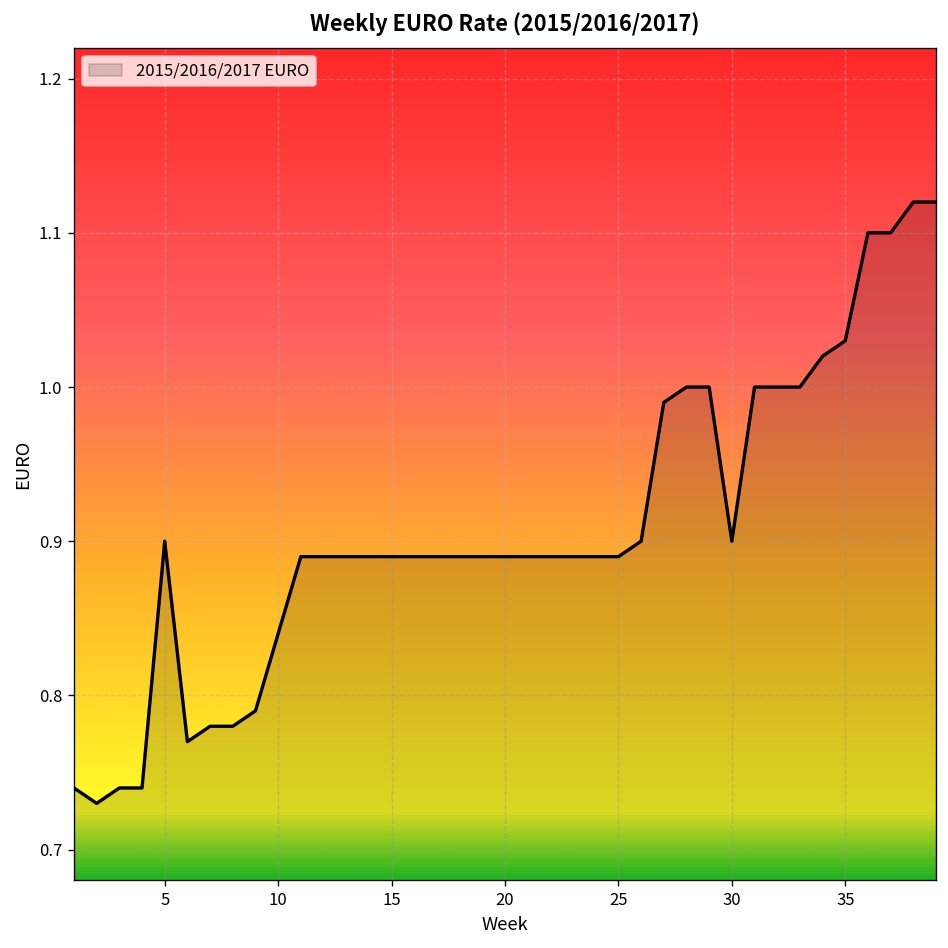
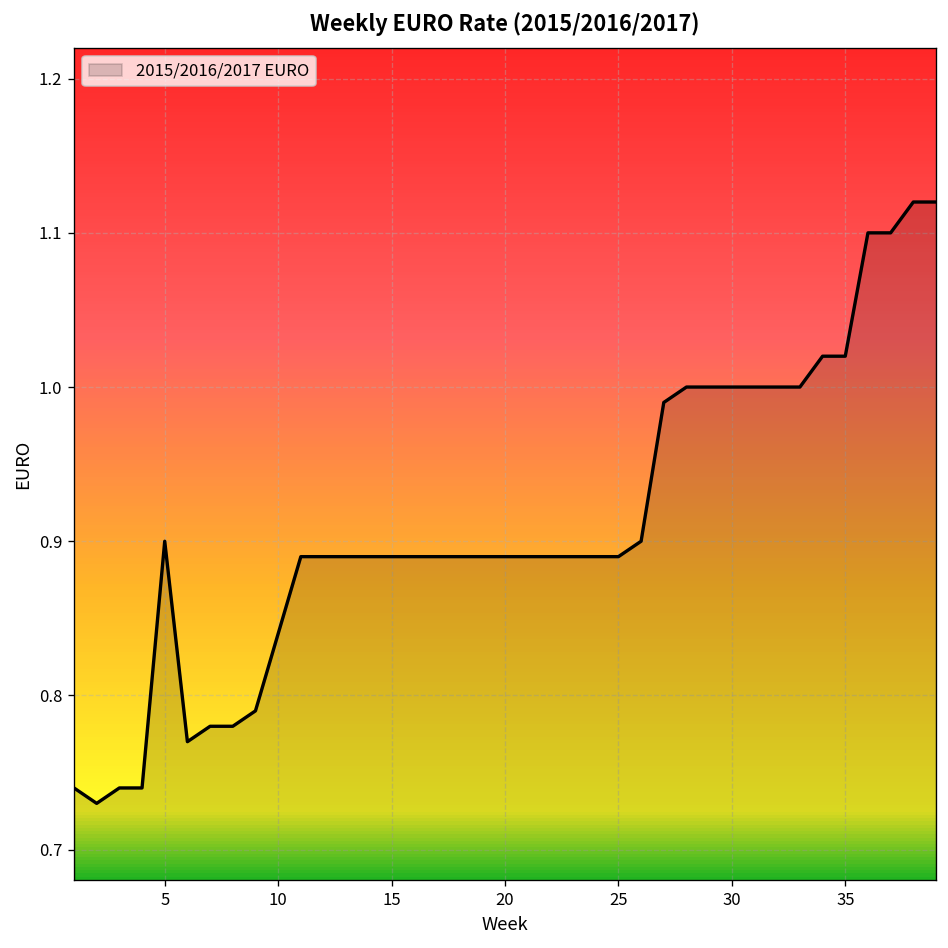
  {
    "5": 0.90,
    "10": 0.84,
    "15": 0.89,
    "20": 0.89,
    "25": 0.89,
-   "30": 0.9,
-   "35": 1.03
+   "30": 1.0,
+   "35": 1.02
  }
